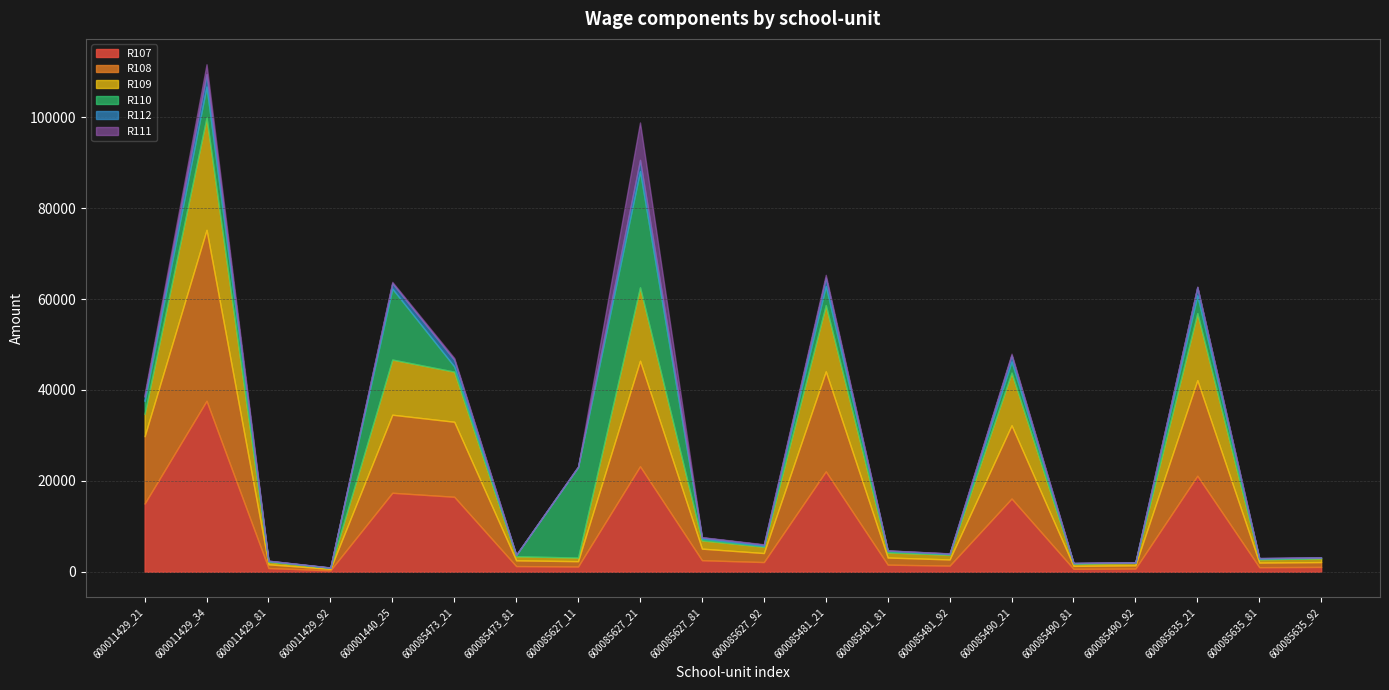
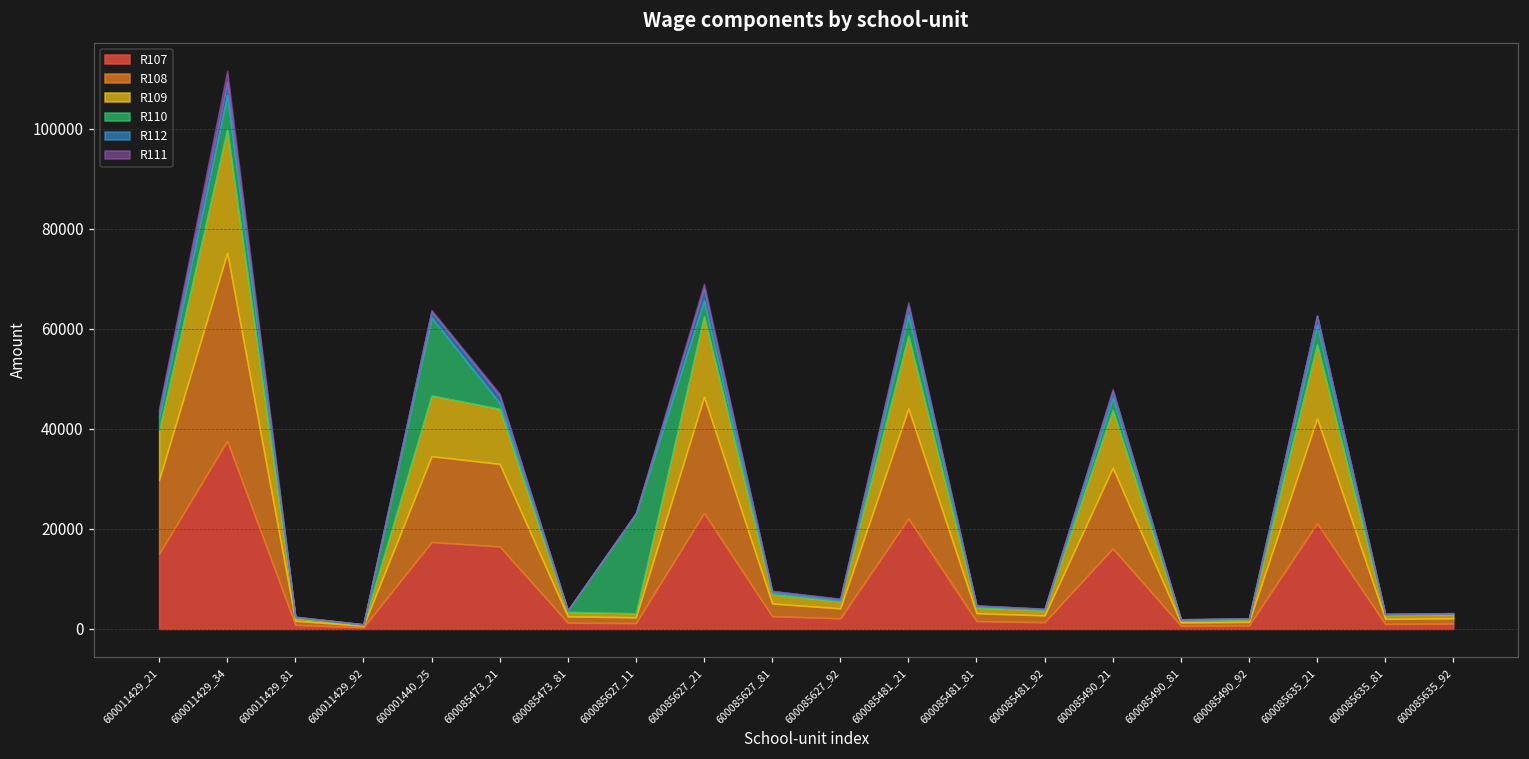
  {
    "R109": {
-     "600011429_21": 5000,
+     "600011429_21": 10000,
      "600011429_34": 25000,
      "600001440_25": 12000,
      "600085473_21": 11000,
      "600085627_11": 1000,
      "600085627_21": 16000,
      "600085481_21": 15000,
      "600085490_21": 12000,
      "600085635_21": 15000
    },
    "R110": {
      "600011429_21": 3000,
      "600011429_34": 7000,
      "600001440_25": 16000,
      "600085473_21": 1000,
-     "600085627_21": 26000,
+     "600085627_21": 3000,
      "600085481_21": 4000,
      "600085490_21": 2000,
      "600085635_21": 4000
    },
    "R112": {
      "600011429_21": 1000,
      "600011429_34": 3000,
      "600085627_21": 2000,
      "600085481_21": 2000
    },
    "R111": {
      "600011429_21": 1000,
      "600011429_34": 2000,
-     "600085627_21": 8000,
+     "600085627_21": 1000,
      "600085481_21": 1000
    }
  }
